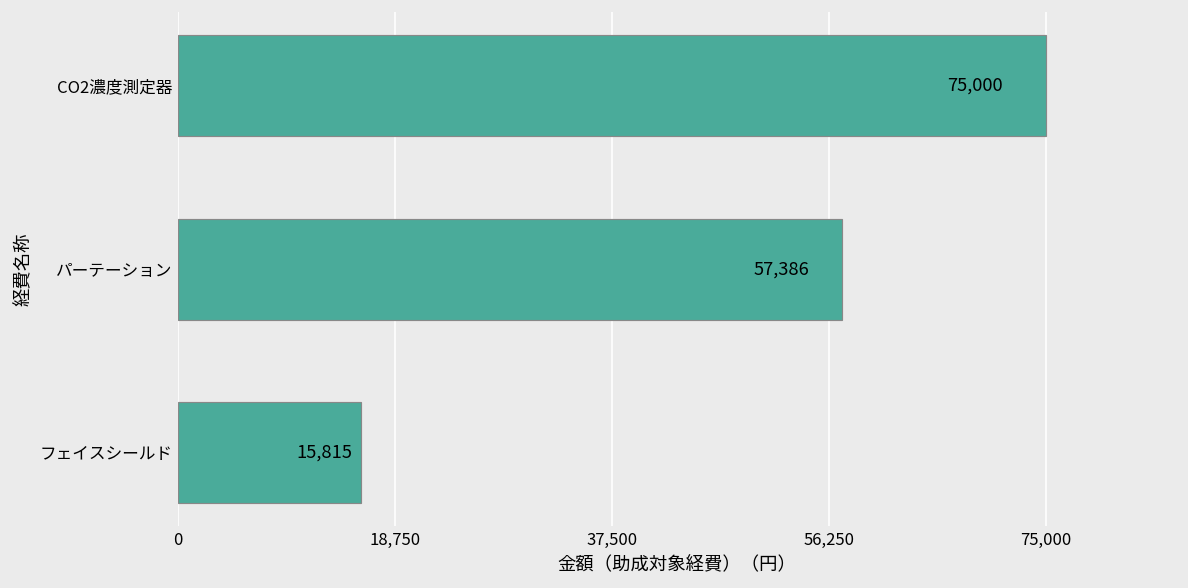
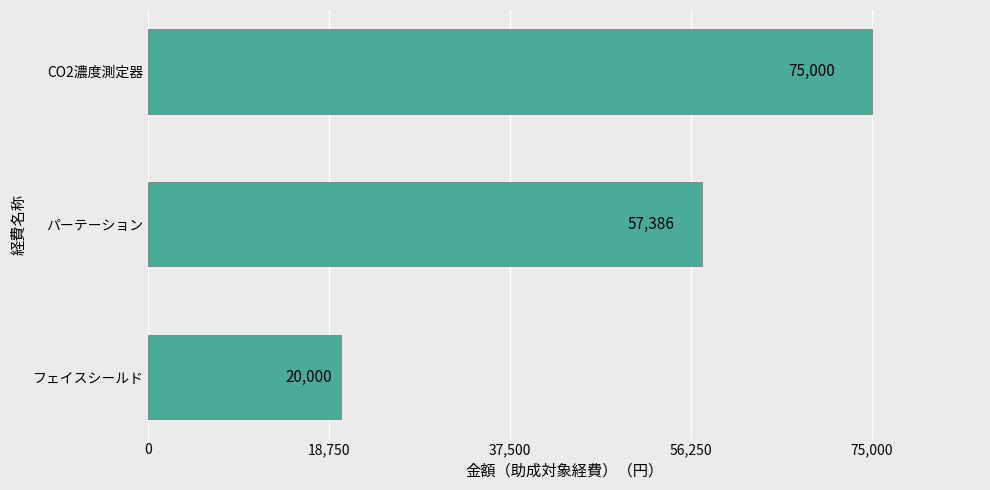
  {
    "CO2濃度測定器": "75,000",
    "パーテーション": "57,386",
-   "フェイスシールド": "15,815"
+   "フェイスシールド": "20,000"
  }
